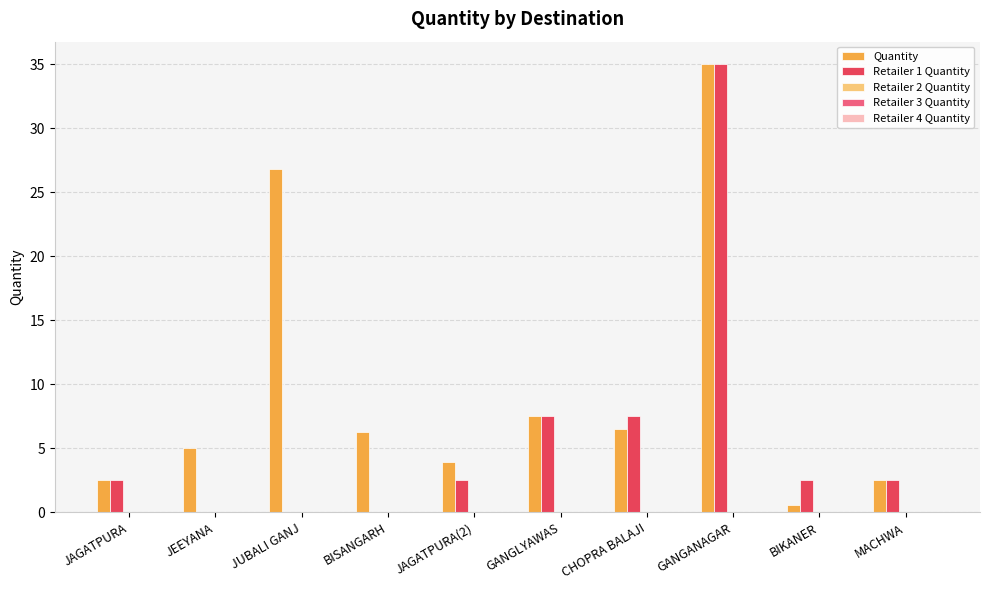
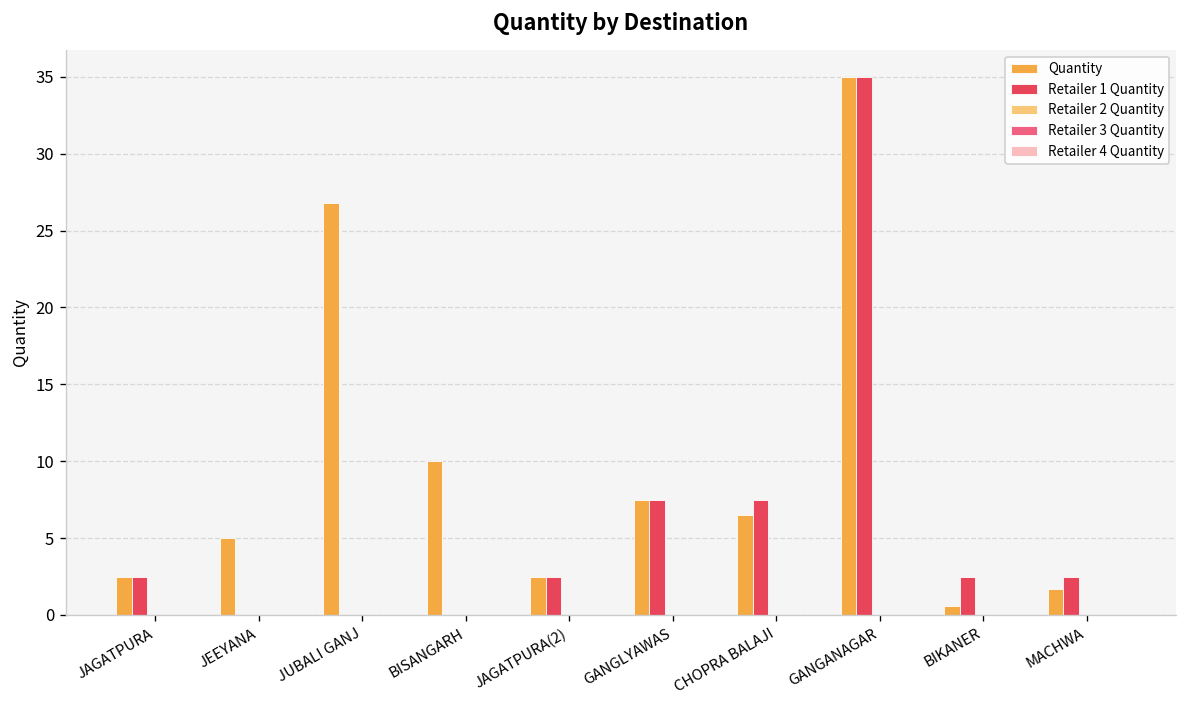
  {
    "Quantity": {
      "JAGATPURA": 2.5,
      "JEEYANA": 5.0,
      "JUBALI GANJ": 26.8,
-     "BISANGARH": 6.3,
-     "JAGATPURA(2)": 3.9,
+     "BISANGARH": 10.0,
+     "JAGATPURA(2)": 2.5,
      "GANGLYAWAS": 7.5,
      "CHOPRA BALAJI": 6.5,
      "GANGANAGAR": 35.0,
      "BIKANER": 0.6,
-     "MACHWA": 2.5
+     "MACHWA": 1.7
    },
    "Retailer 2 Quantity": {
      "JAGATPURA": 0.0,
      "JEEYANA": 0.0,
      "JUBALI GANJ": 0.0,
      "BISANGARH": 0.0,
      "JAGATPURA(2)": 0.0,
      "GANGLYAWAS": 0.0,
      "CHOPRA BALAJI": 0.0,
      "GANGANAGAR": 0.0,
      "BIKANER": 0.0,
      "MACHWA": 0.0
    },
    "Retailer 4 Quantity": {
      "JAGATPURA": 0.0,
      "JEEYANA": 0.0,
      "JUBALI GANJ": 0.0,
      "BISANGARH": 0.0,
      "JAGATPURA(2)": 0.0,
      "GANGLYAWAS": 0.0,
      "CHOPRA BALAJI": 0.0,
      "GANGANAGAR": 0.0,
      "BIKANER": 0.0,
      "MACHWA": 0.0
    }
  }
